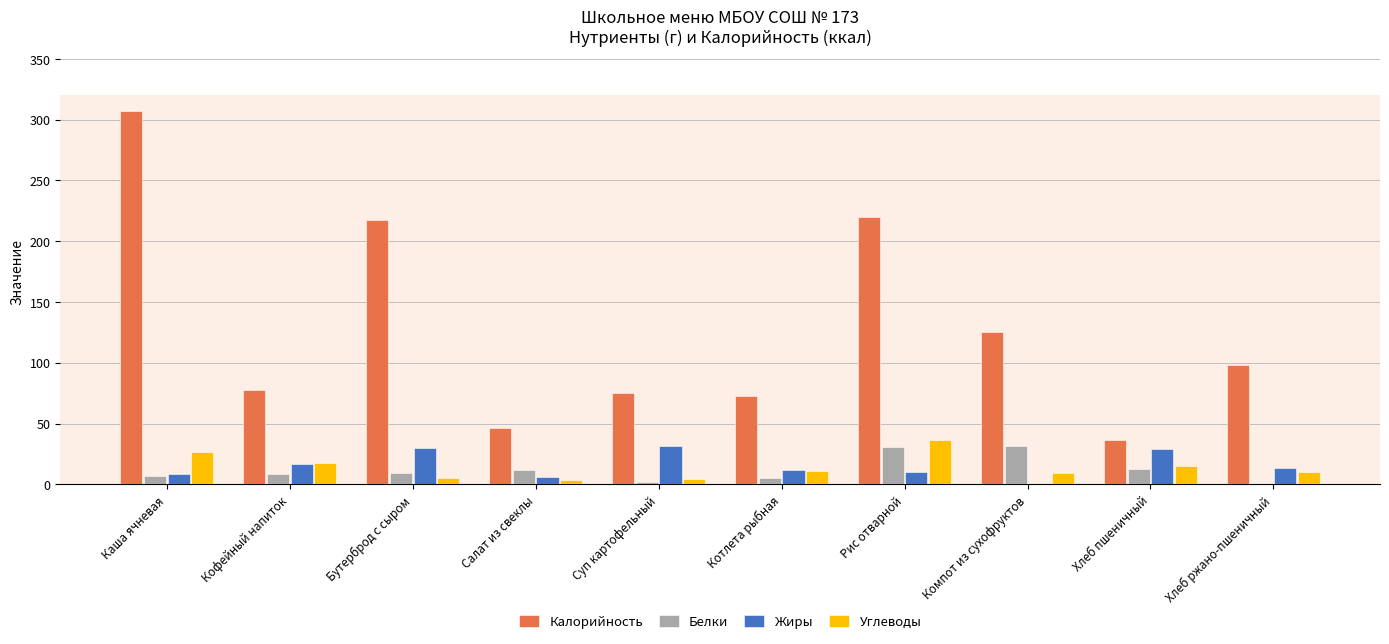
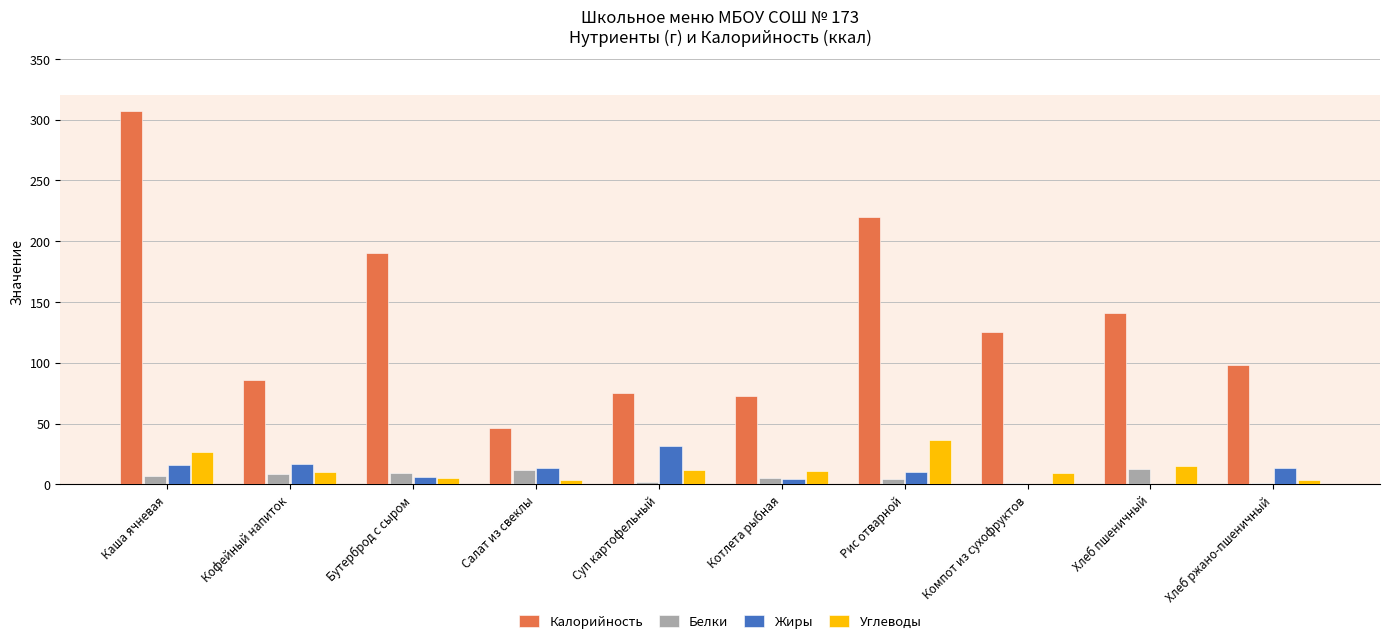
  {
    "Калорийность": {
      "Каша ячневая": 307,
-     "Кофейный напиток": 78,
-     "Бутерброд с сыром": 217,
+     "Кофейный напиток": 86,
+     "Бутерброд с сыром": 190,
      "Салат из свеклы": 47,
      "Суп картофельный": 75,
      "Котлета рыбная": 73,
      "Рис отварной": 220,
      "Компот из сухофруктов": 125,
-     "Хлеб пшеничный": 36,
+     "Хлеб пшеничный": 141,
      "Хлеб ржано-пшеничный": 98
    },
    "Белки": {
      "Каша ячневая": 7,
      "Кофейный напиток": 9,
      "Бутерброд с сыром": 10,
      "Салат из свеклы": 12,
      "Котлета рыбная": 5,
-     "Рис отварной": 31,
-     "Компот из сухофруктов": 32,
+     "Рис отварной": 5,
+     "Компот из сухофруктов": 1,
      "Хлеб пшеничный": 13
    },
    "Жиры": {
-     "Каша ячневая": 8,
+     "Каша ячневая": 16,
      "Кофейный напиток": 17,
-     "Бутерброд с сыром": 30,
-     "Салат из свеклы": 6,
+     "Бутерброд с сыром": 6,
+     "Салат из свеклы": 14,
      "Суп картофельный": 32,
-     "Котлета рыбная": 11,
+     "Котлета рыбная": 4,
      "Рис отварной": 10,
-     "Хлеб пшеничный": 29,
+     "Хлеб пшеничный": 0,
      "Хлеб ржано-пшеничный": 13
    },
    "Углеводы": {
      "Каша ячневая": 26,
-     "Кофейный напиток": 18,
+     "Кофейный напиток": 10,
      "Бутерброд с сыром": 5,
      "Салат из свеклы": 4,
-     "Суп картофельный": 4,
+     "Суп картофельный": 12,
      "Котлета рыбная": 11,
      "Рис отварной": 37,
      "Компот из сухофруктов": 9,
      "Хлеб пшеничный": 15,
-     "Хлеб ржано-пшеничный": 10
+     "Хлеб ржано-пшеничный": 3
    }
  }
